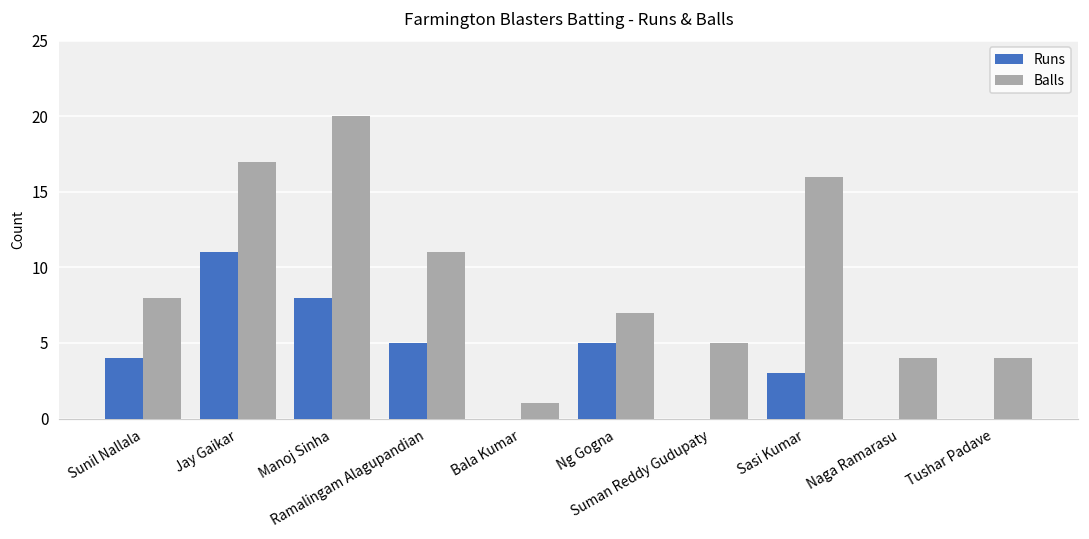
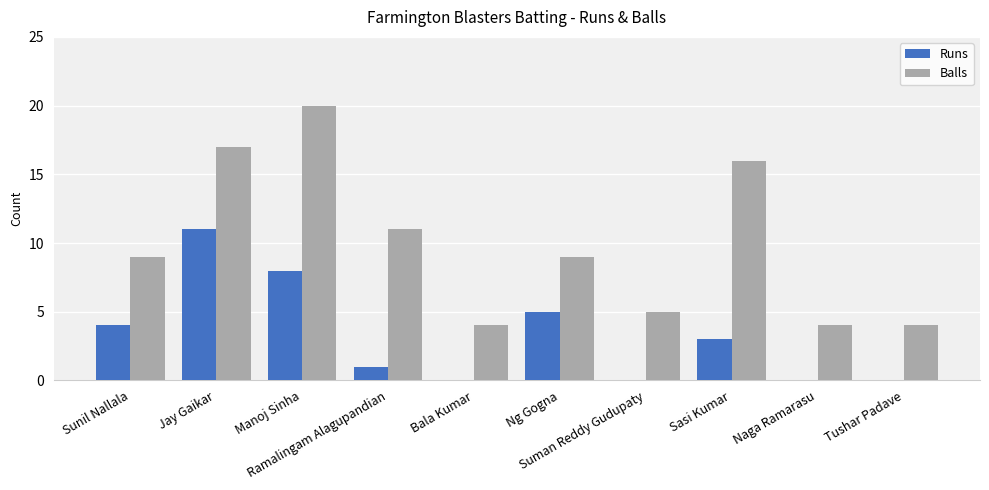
  {
    "Runs": {
      "Sunil Nallala": 4,
      "Jay Gaikar": 11,
      "Manoj Sinha": 8,
-     "Ramalingam Alagupandian": 5,
+     "Ramalingam Alagupandian": 1,
      "Bala Kumar": 0,
      "Ng Gogna": 5,
      "Suman Reddy Gudupaty": 0,
      "Sasi Kumar": 3,
      "Naga Ramarasu": 0,
      "Tushar Padave": 0
    },
    "Balls": {
-     "Sunil Nallala": 8,
+     "Sunil Nallala": 9,
      "Jay Gaikar": 17,
      "Manoj Sinha": 20,
      "Ramalingam Alagupandian": 11,
-     "Bala Kumar": 1,
-     "Ng Gogna": 7,
+     "Bala Kumar": 4,
+     "Ng Gogna": 9,
      "Suman Reddy Gudupaty": 5,
      "Sasi Kumar": 16,
      "Naga Ramarasu": 4,
      "Tushar Padave": 4
    }
  }
